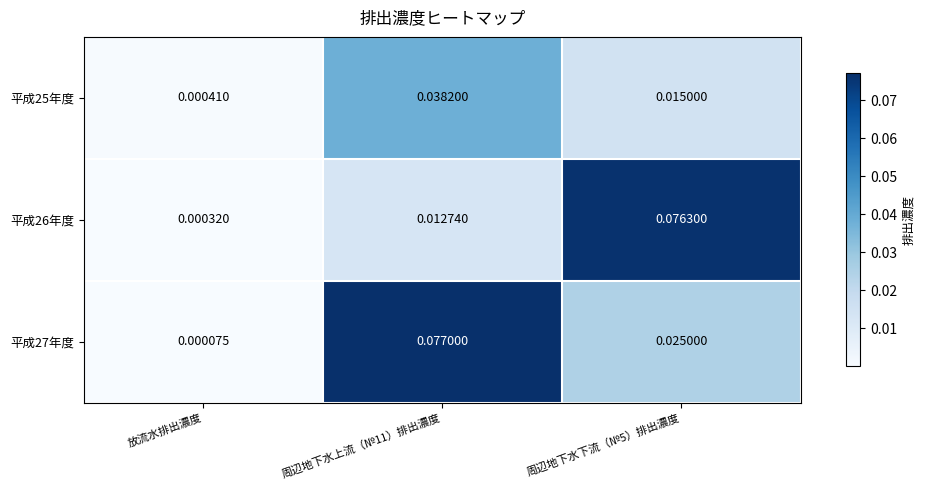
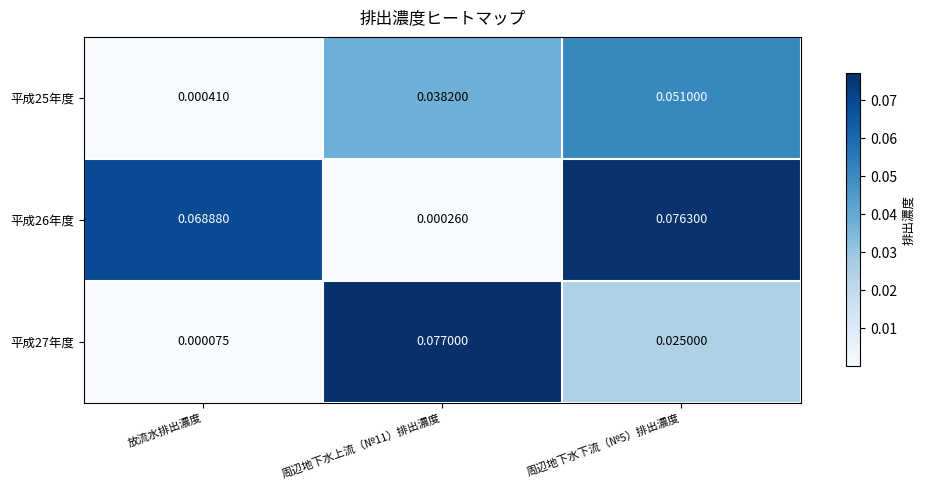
  {
    "平成25年度": {
      "放流水排出濃度": 0.000410,
      "周辺地下水上流（№11）排出濃度": 0.038200,
-     "周辺地下水下流（№5）排出濃度": 0.015000
+     "周辺地下水下流（№5）排出濃度": 0.051000
    },
    "平成26年度": {
-     "放流水排出濃度": 0.000320,
-     "周辺地下水上流（№11）排出濃度": 0.012740,
+     "放流水排出濃度": 0.068880,
+     "周辺地下水上流（№11）排出濃度": 0.000260,
      "周辺地下水下流（№5）排出濃度": 0.076300
    },
    "平成27年度": {
      "放流水排出濃度": 0.000075,
      "周辺地下水上流（№11）排出濃度": 0.077000,
      "周辺地下水下流（№5）排出濃度": 0.025000
    }
  }
